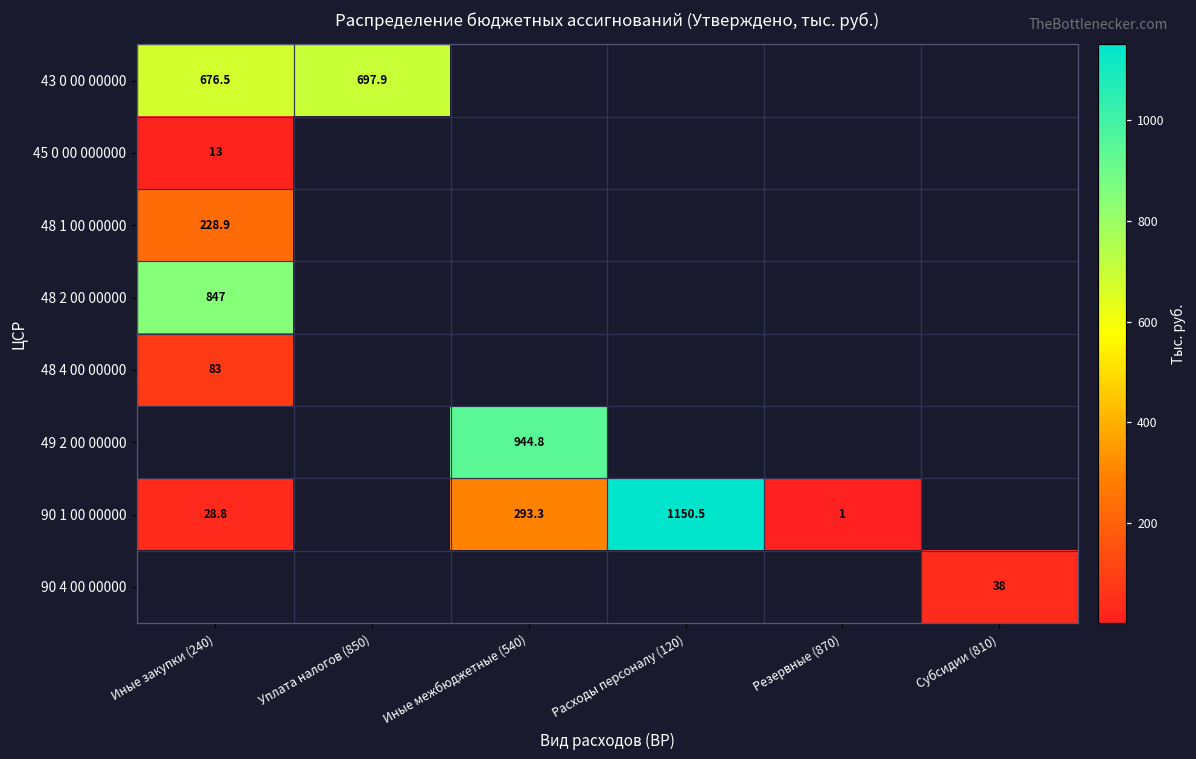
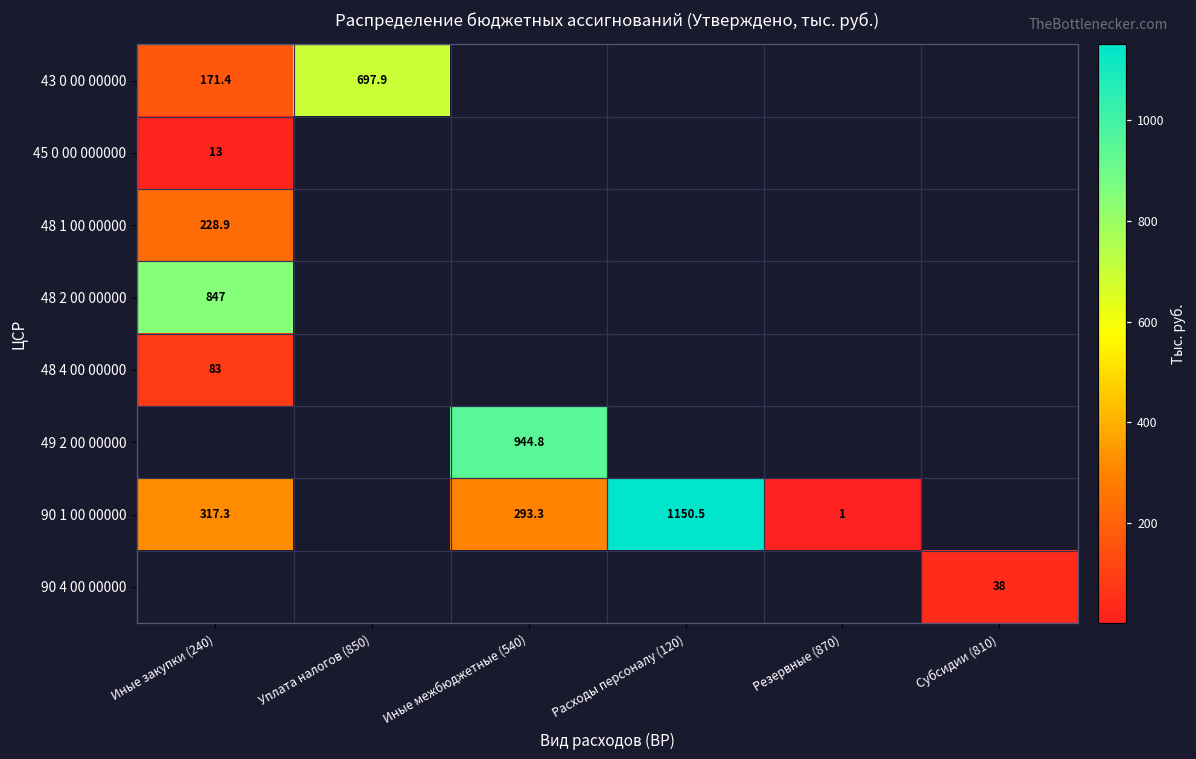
  {
    "43 0 00 00000": {
-     "Иные закупки (240)": 676.5,
+     "Иные закупки (240)": 171.4,
      "Уплата налогов (850)": 697.9
    },
    "45 0 00 000000": {
      "Иные закупки (240)": 13
    },
    "48 1 00 00000": {
      "Иные закупки (240)": 228.9
    },
    "48 2 00 00000": {
      "Иные закупки (240)": 847
    },
    "48 4 00 00000": {
      "Иные закупки (240)": 83
    },
    "49 2 00 00000": {
      "Иные межбюджетные (540)": 944.8
    },
    "90 1 00 00000": {
-     "Иные закупки (240)": 28.8,
+     "Иные закупки (240)": 317.3,
      "Иные межбюджетные (540)": 293.3,
      "Расходы персоналу (120)": 1150.5,
      "Резервные (870)": 1
    },
    "90 4 00 00000": {
      "Субсидии (810)": 38
    }
  }
